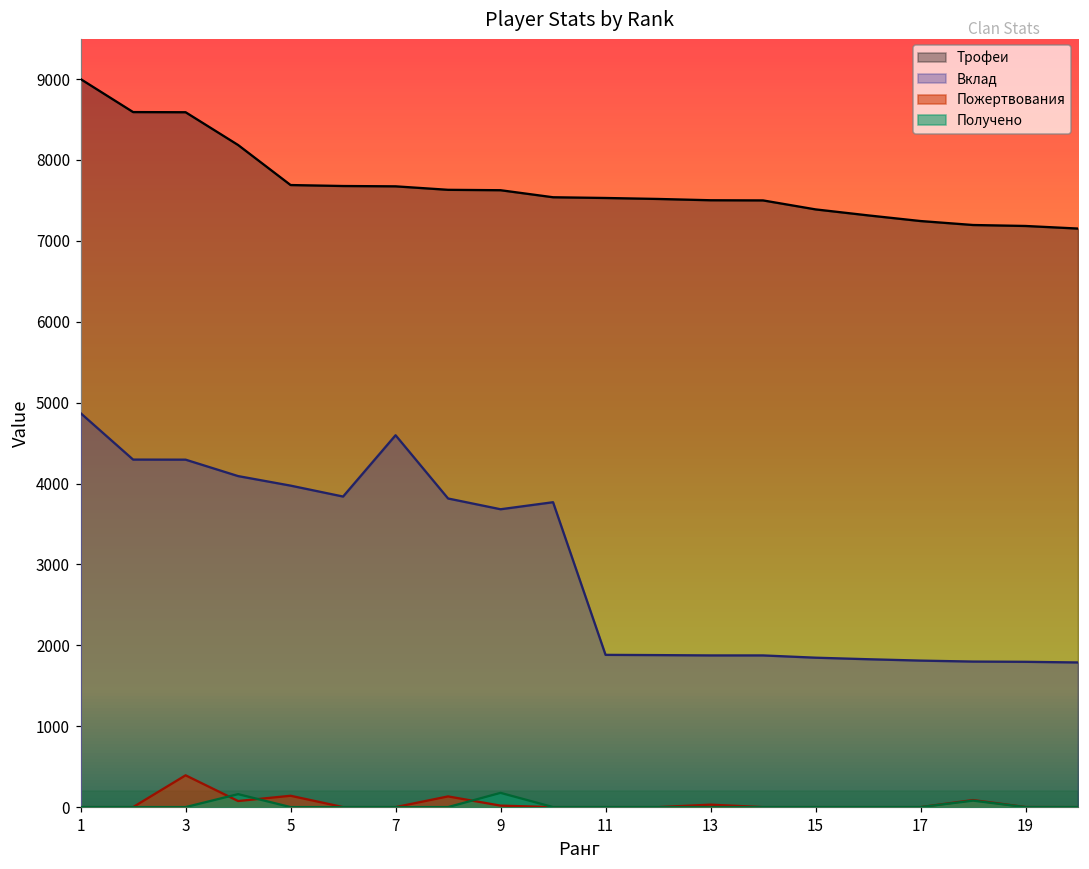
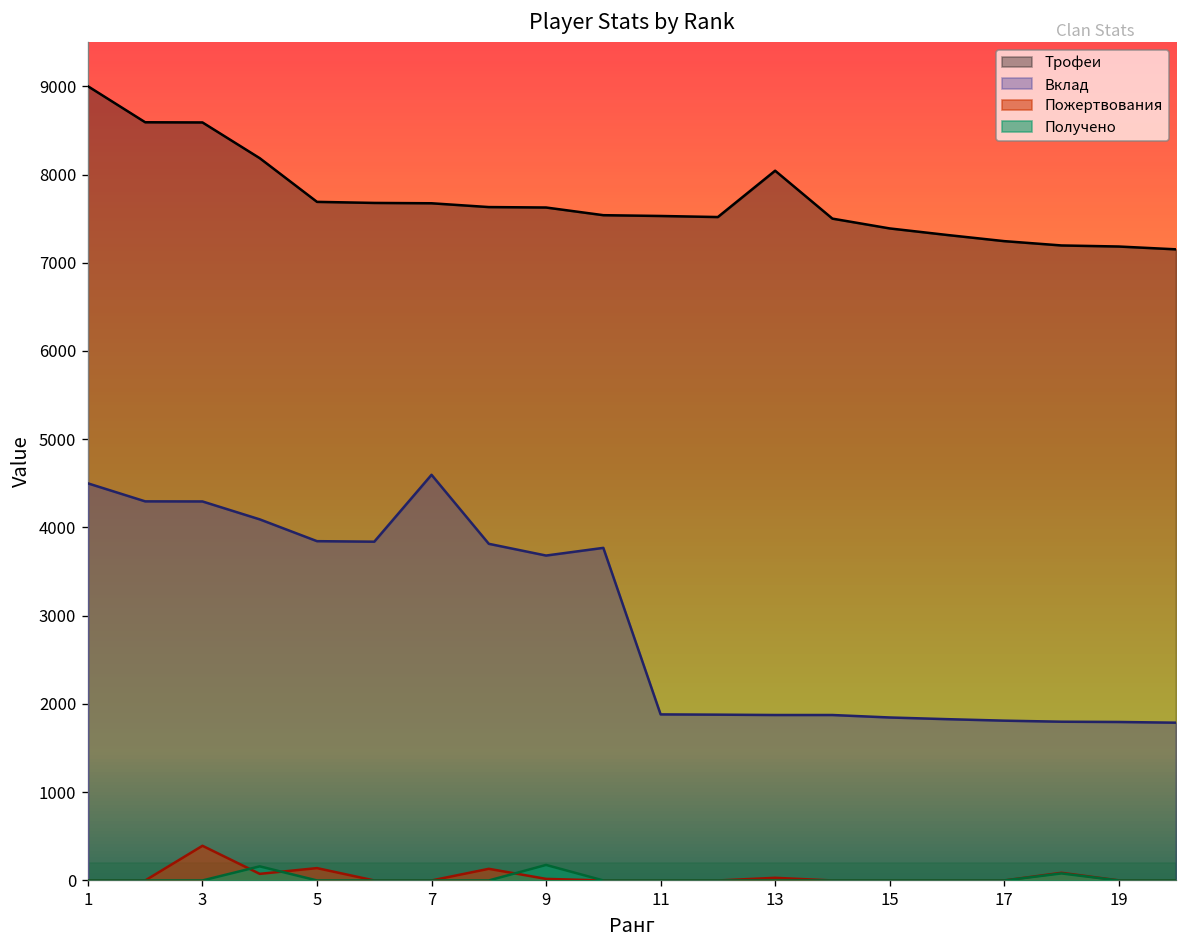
  {
    "Трофеи": {
      "1": 9000,
      "3": 8600,
      "5": 7700,
      "7": 7700,
      "9": 7600,
      "11": 7500,
-     "13": 7500,
+     "13": 8000,
      "15": 7400,
      "17": 7200,
      "19": 7200
    },
    "Вклад": {
-     "1": 4900,
+     "1": 4500,
      "3": 4300,
-     "5": 4000,
+     "5": 3800,
      "7": 4600,
      "9": 3700,
      "11": 1900,
      "13": 1900,
      "15": 1800,
      "17": 1800,
      "19": 1800
    },
    "Пожертвования": {
      "3": 400
    }
  }
